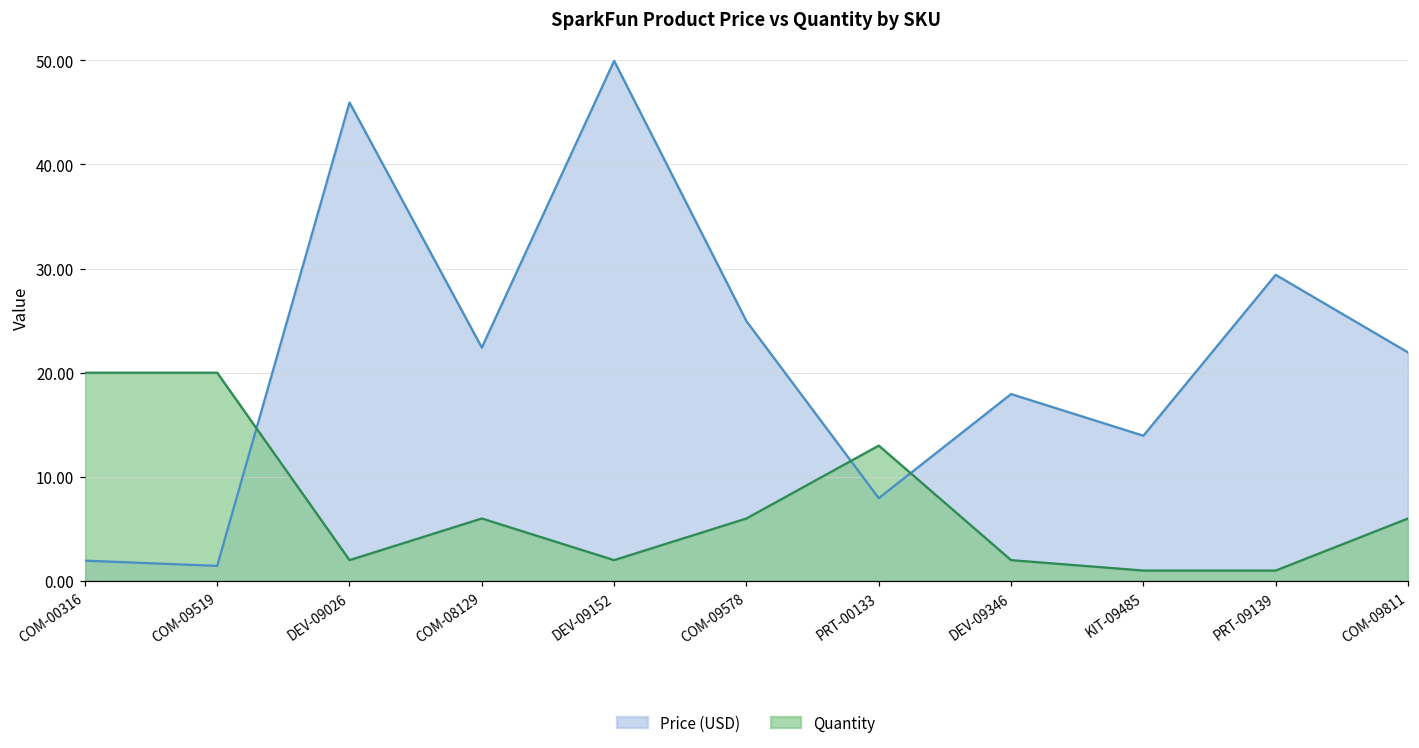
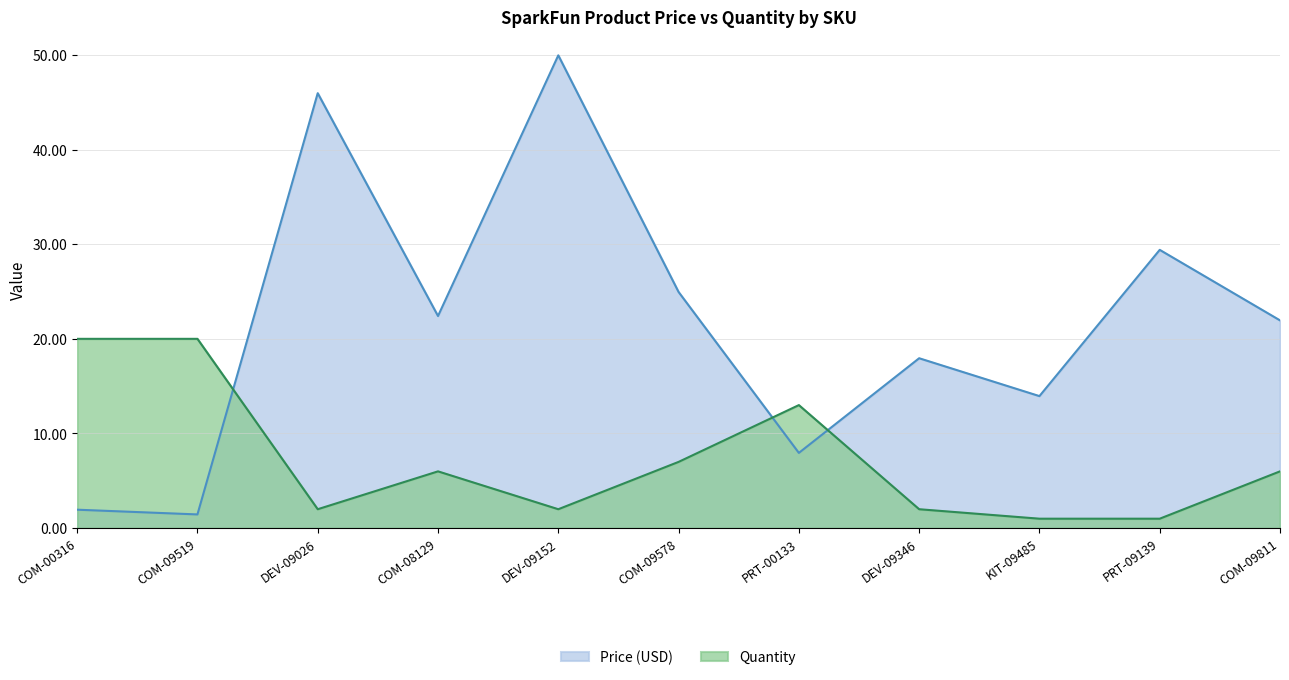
  {
    "Price (USD)": {
      "COM-00316": 2,
      "COM-09519": 1,
      "DEV-09026": 46,
      "COM-08129": 22,
      "DEV-09152": 50,
      "COM-09578": 25,
      "PRT-00133": 8,
      "DEV-09346": 18,
      "KIT-09485": 14,
      "PRT-09139": 29,
      "COM-09811": 22
    },
    "Quantity": {
      "COM-00316": 20,
      "COM-09519": 20,
      "DEV-09026": 2,
      "COM-08129": 6,
      "DEV-09152": 2,
-     "COM-09578": 6,
+     "COM-09578": 7,
      "PRT-00133": 13,
      "DEV-09346": 2,
      "KIT-09485": 1,
      "PRT-09139": 1,
      "COM-09811": 6
    }
  }
